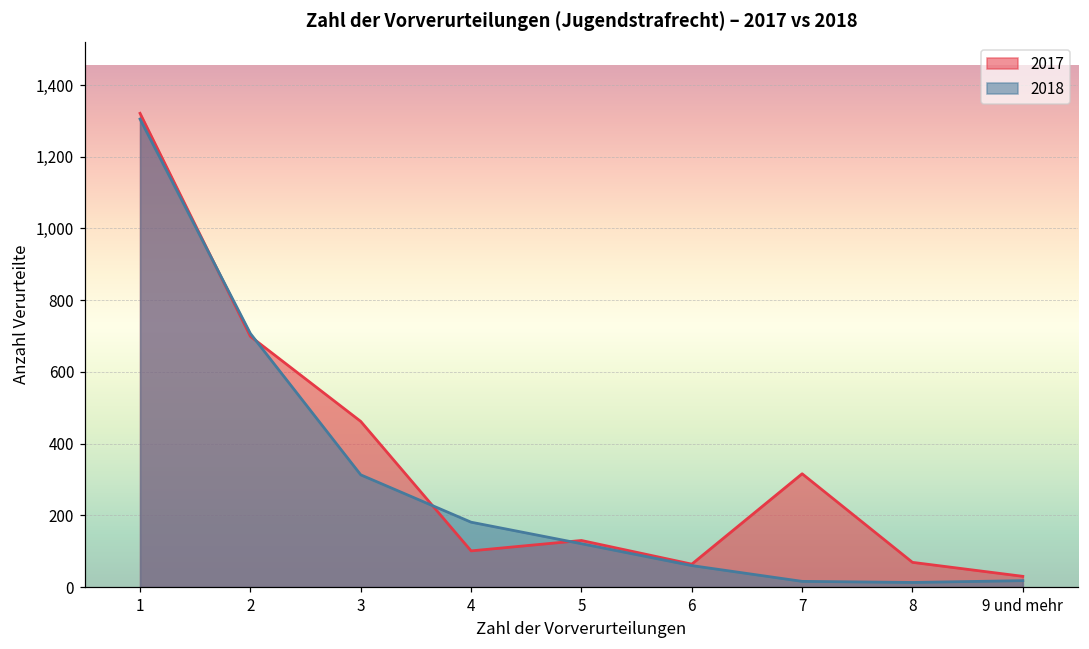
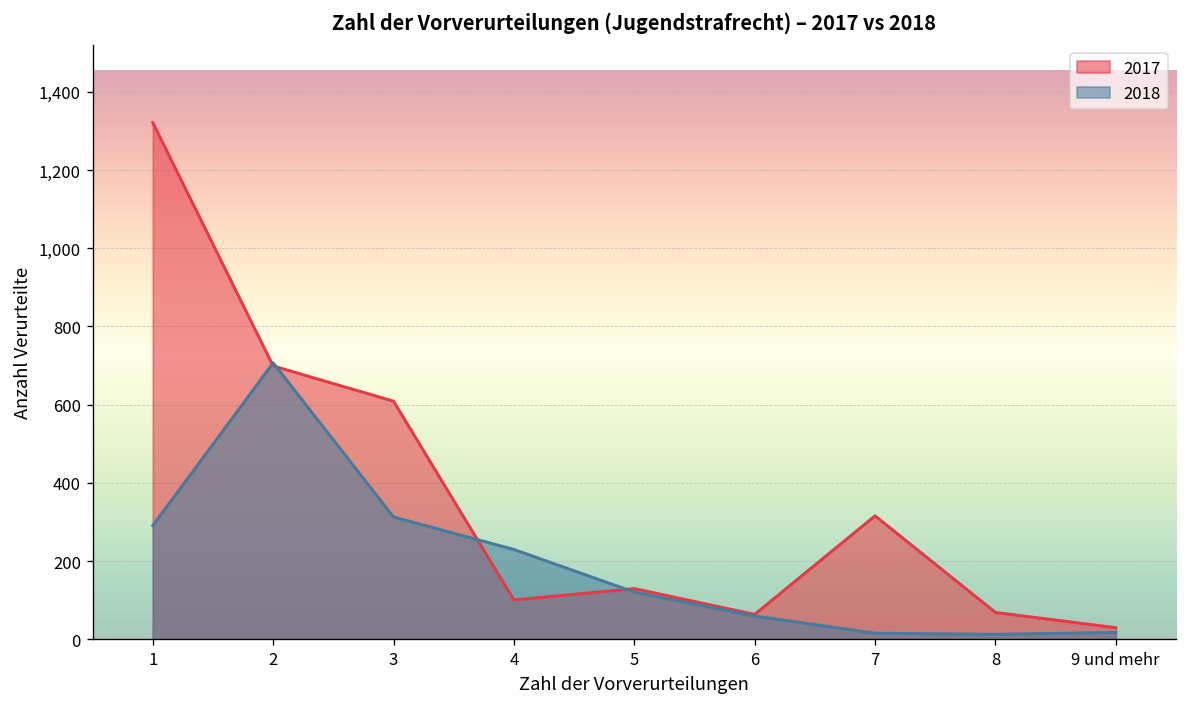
  {
    "2017": {
      "1": "1,320",
      "2": "700",
-     "3": "460",
+     "3": "610",
      "4": "100",
      "5": "130",
      "7": "320",
      "8": "70",
      "9 und mehr": "30"
    },
    "2018": {
-     "1": "1,310",
+     "1": "290",
      "2": "710",
      "3": "310",
-     "4": "180",
+     "4": "230",
      "5": "120",
      "7": "20",
      "8": "10",
      "9 und mehr": "20"
    }
  }
